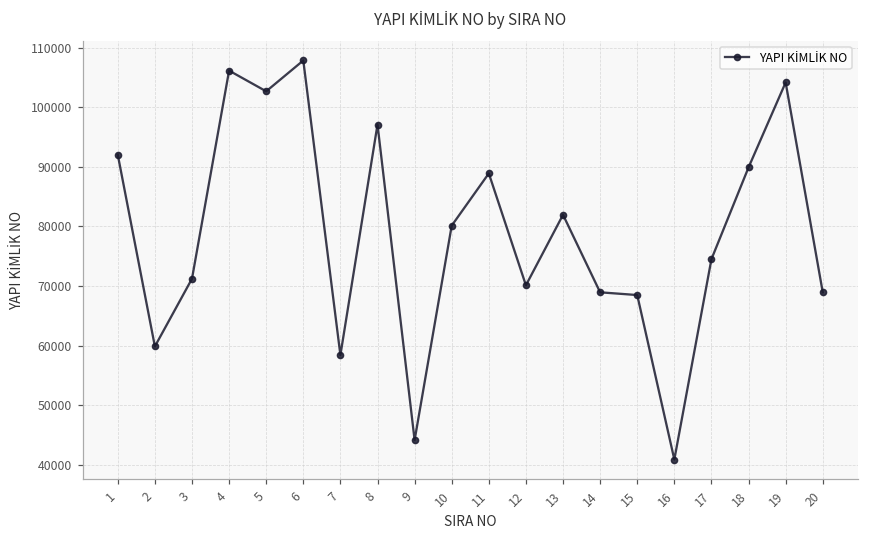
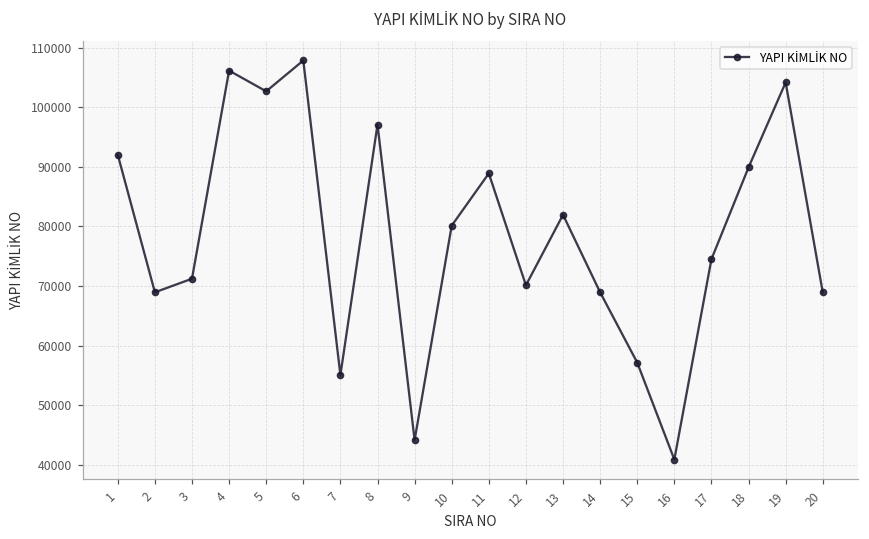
  {
    "1": 92000,
-   "2": 60000,
+   "2": 69000,
    "3": 71000,
    "4": 106000,
    "5": 103000,
    "6": 108000,
-   "7": 58000,
+   "7": 55000,
    "8": 97000,
    "9": 44000,
    "10": 80000,
    "11": 89000,
    "12": 70000,
    "13": 82000,
    "14": 69000,
-   "15": 69000,
+   "15": 57000,
    "16": 41000,
    "17": 75000,
    "18": 90000,
    "19": 104000,
    "20": 69000
  }
